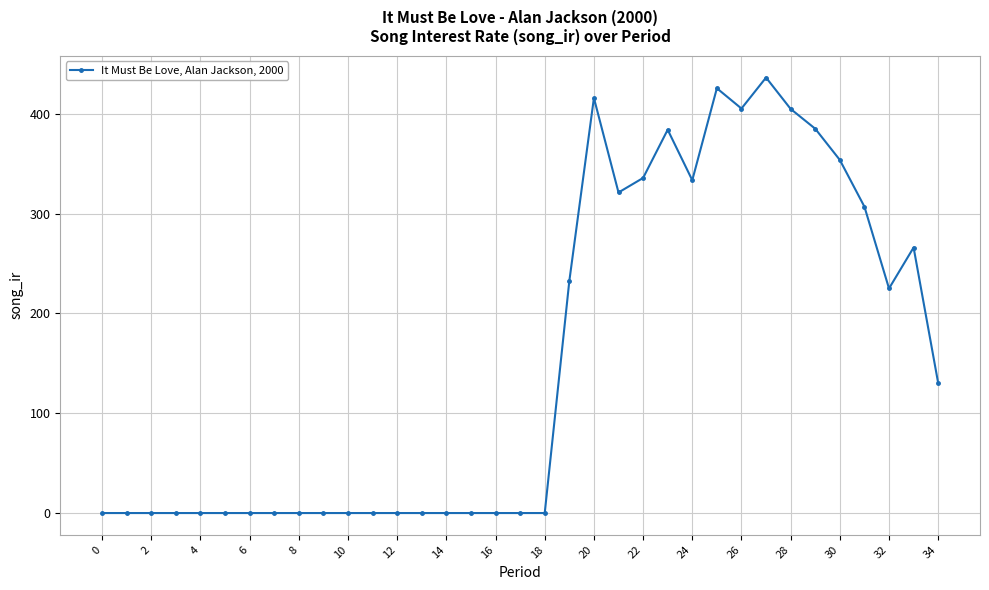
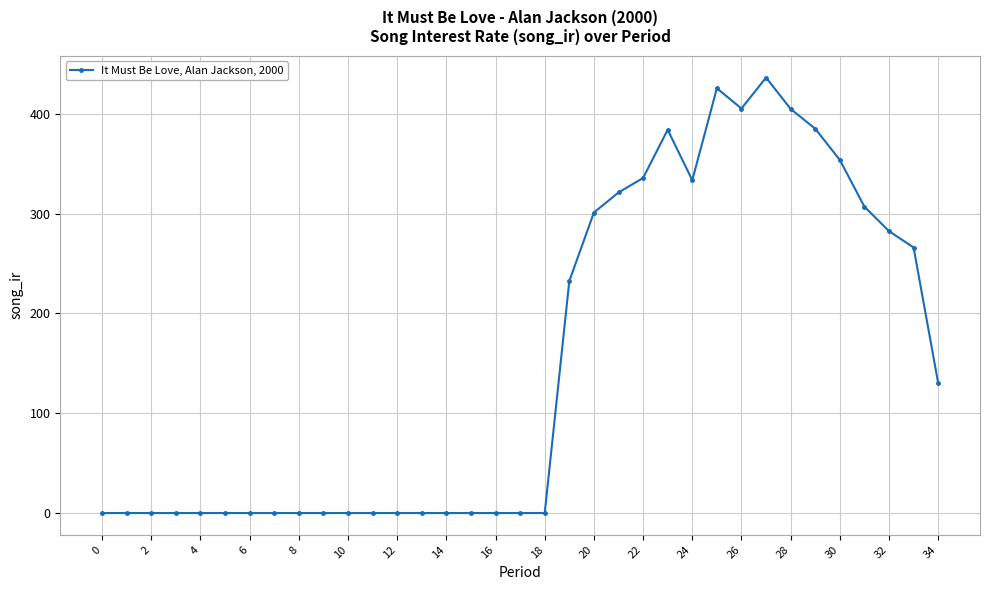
  {
    "0": 0,
    "2": 0,
    "4": 0,
    "6": 0,
    "8": 0,
    "10": 0,
    "12": 0,
    "14": 0,
    "16": 0,
    "18": 0,
-   "20": 420,
+   "20": 300,
    "22": 340,
    "24": 330,
    "26": 410,
    "28": 410,
    "30": 350,
-   "32": 230,
+   "32": 280,
    "34": 130
  }
